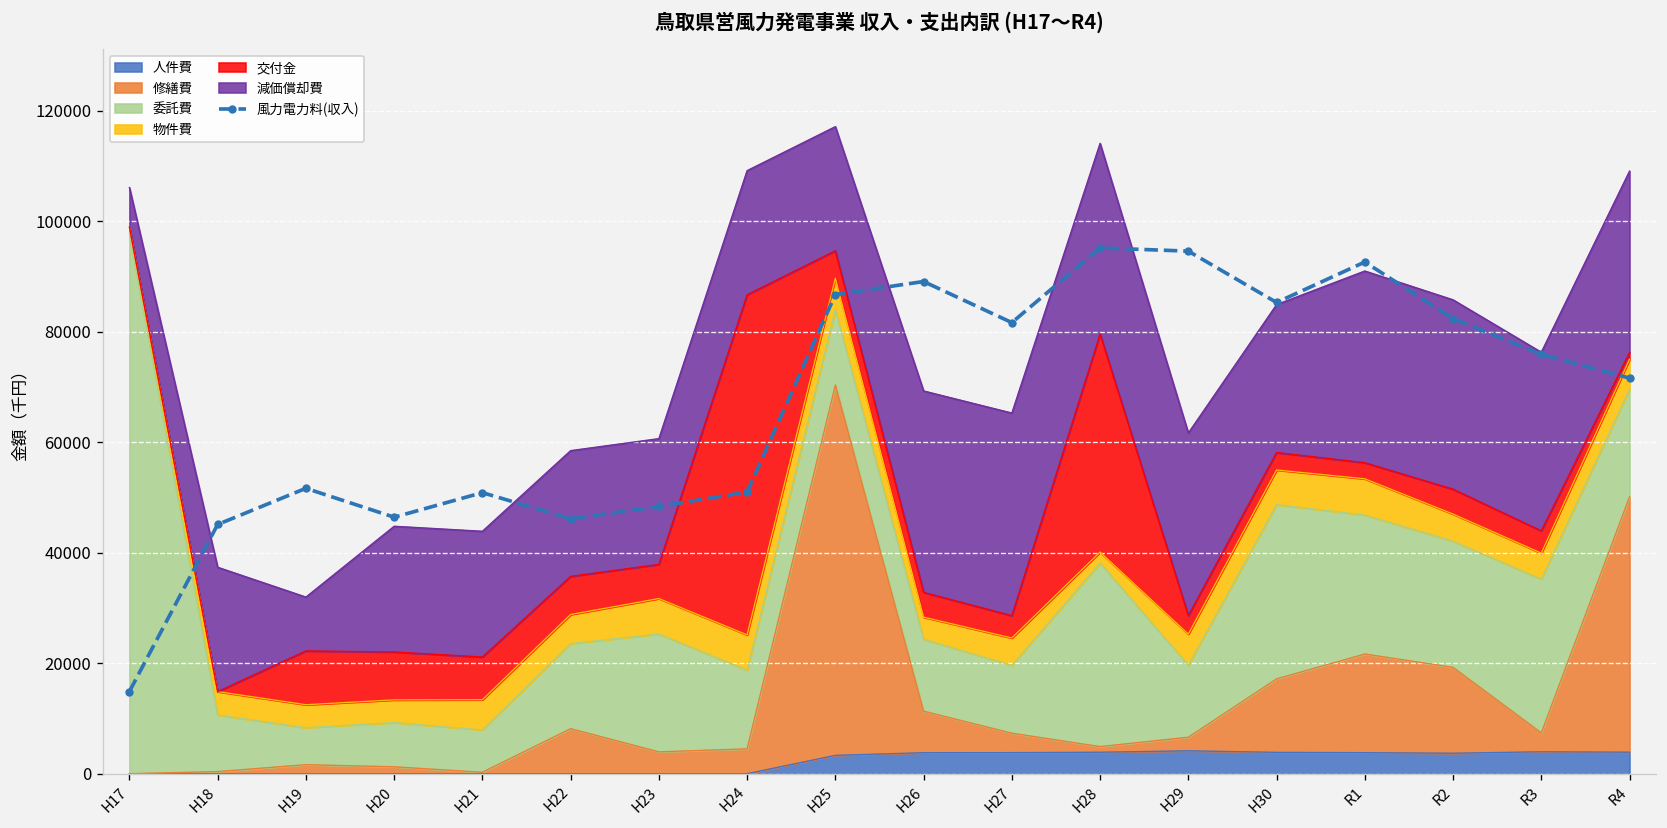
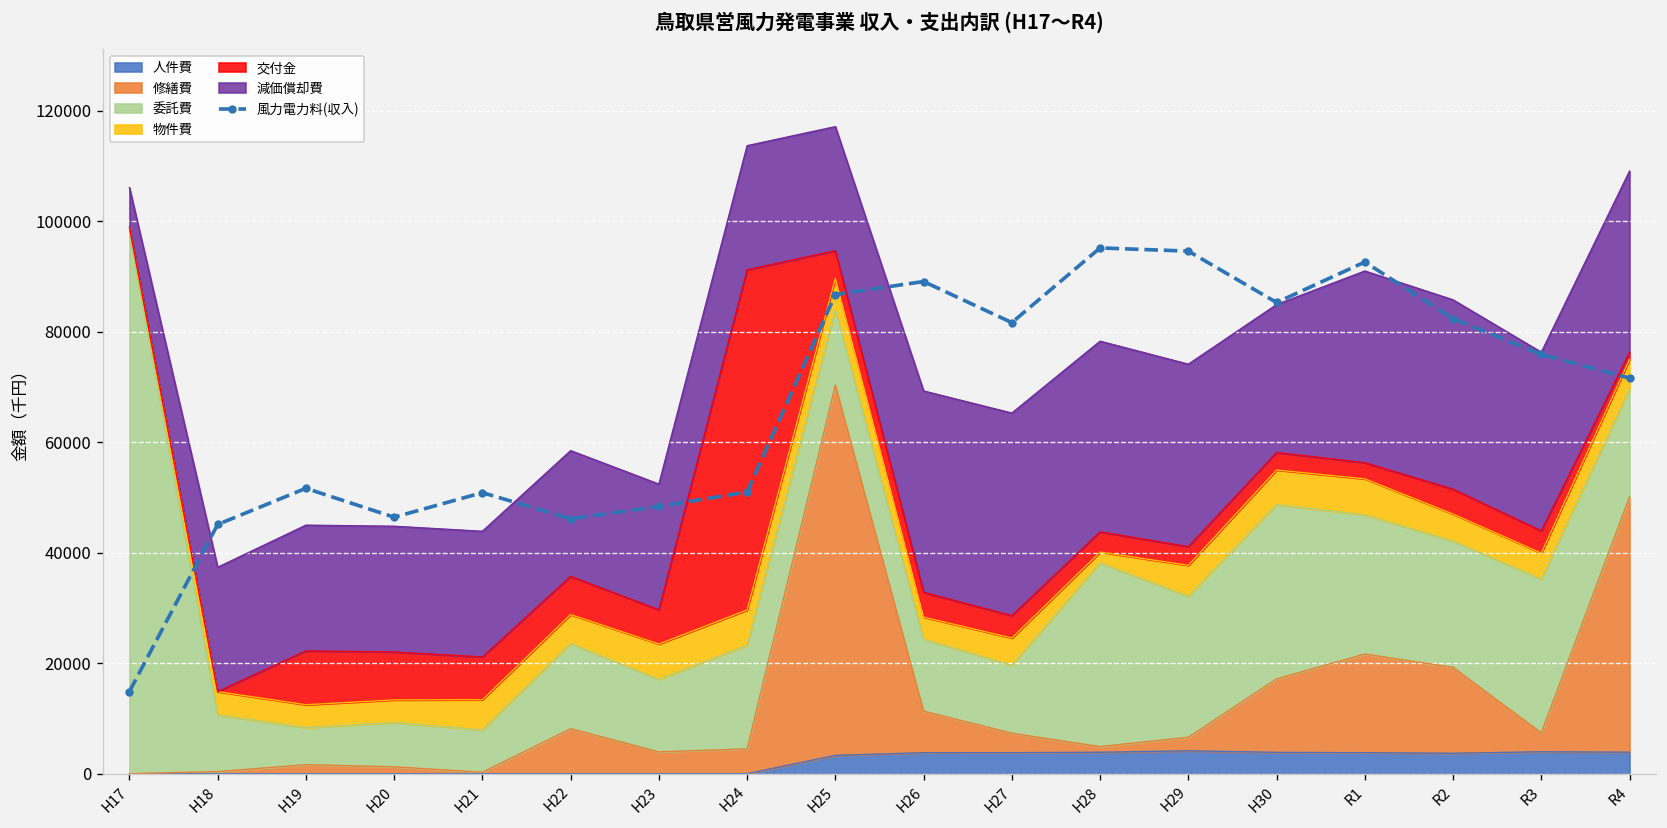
  {
    "修繕費": {
      "H19": 2000,
      "H20": 1000,
      "H22": 8000,
      "H23": 4000,
      "H24": 4000,
      "H25": 67000,
      "H26": 8000,
      "H27": 4000,
      "H28": 1000,
      "H29": 2000,
      "H30": 13000,
      "R1": 18000,
      "R2": 16000,
      "R3": 3000,
      "R4": 46000
    },
    "委託費": {
      "H17": 98000,
      "H18": 10000,
      "H19": 7000,
      "H20": 8000,
      "H21": 8000,
      "H22": 15000,
-     "H23": 21000,
-     "H24": 14000,
+     "H23": 13000,
+     "H24": 19000,
      "H25": 14000,
      "H26": 13000,
      "H27": 12000,
      "H28": 33000,
-     "H29": 13000,
+     "H29": 25000,
      "H30": 32000,
      "R1": 25000,
      "R2": 23000,
      "R3": 28000,
      "R4": 19000
    },
    "物件費": {
      "H19": 4000,
      "H20": 4000,
      "H21": 5000,
      "H22": 5000,
      "H23": 6000,
      "H24": 6000,
      "H25": 6000,
      "H26": 4000,
      "H27": 5000,
      "H28": 2000,
      "H29": 6000,
      "H30": 6000,
      "R1": 7000,
      "R2": 5000,
      "R3": 5000,
      "R4": 5000
    },
    "交付金": {
      "H19": 10000,
      "H20": 9000,
      "H21": 8000,
      "H22": 7000,
      "H23": 6000,
      "H24": 62000,
      "H25": 5000,
      "H26": 4000,
      "H27": 4000,
-     "H28": 39000,
+     "H28": 4000,
      "H29": 3000,
      "H30": 3000,
      "R1": 3000,
      "R2": 4000,
      "R3": 4000,
      "R4": 1000
    },
    "減価償却費": {
      "H17": 7000,
      "H18": 23000,
-     "H19": 10000,
+     "H19": 23000,
      "H20": 23000,
      "H21": 23000,
      "H22": 23000,
      "H23": 23000,
      "H24": 22000,
      "H25": 22000,
      "H26": 36000,
      "H27": 37000,
      "H28": 34000,
      "H29": 33000,
      "R1": 35000,
      "R2": 34000,
      "R4": 33000
    }
  }
